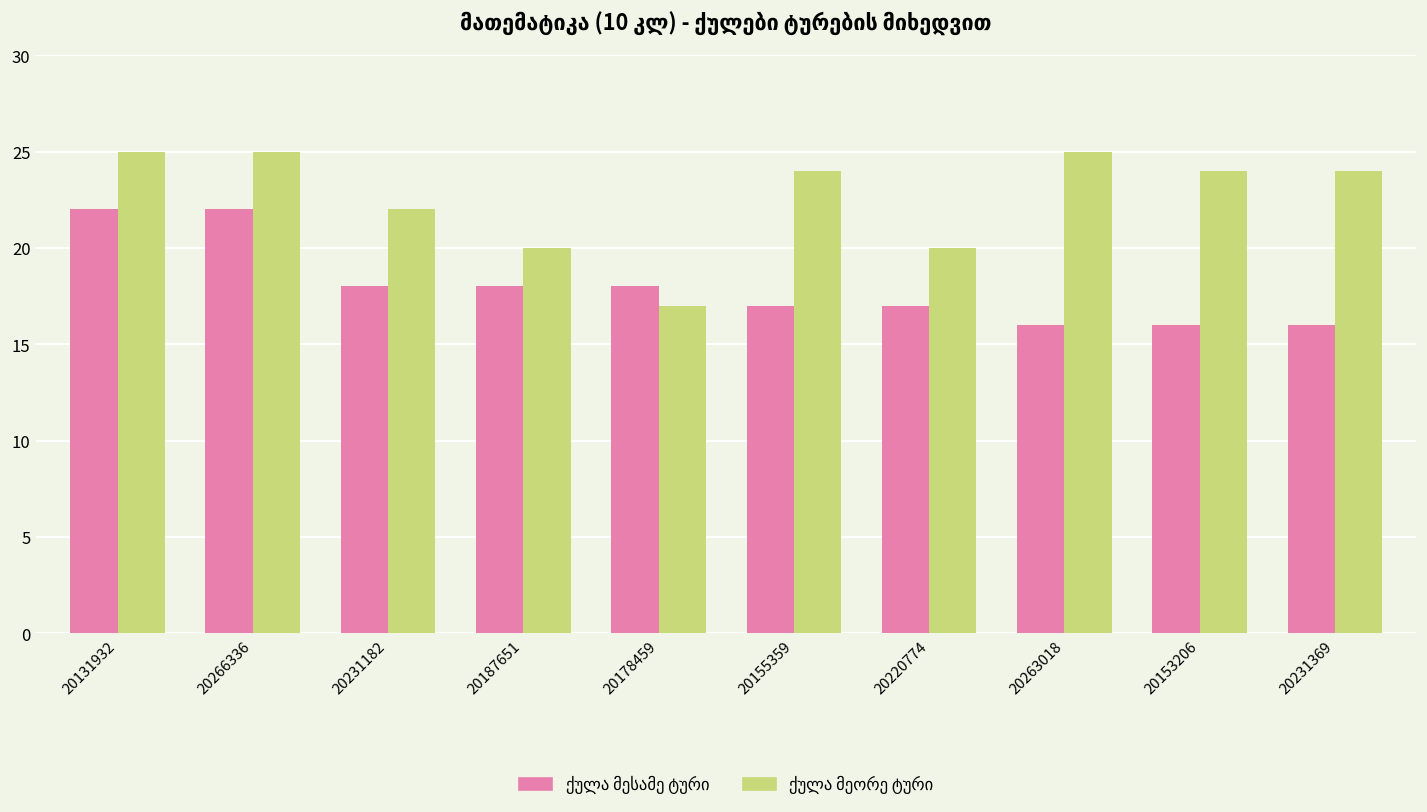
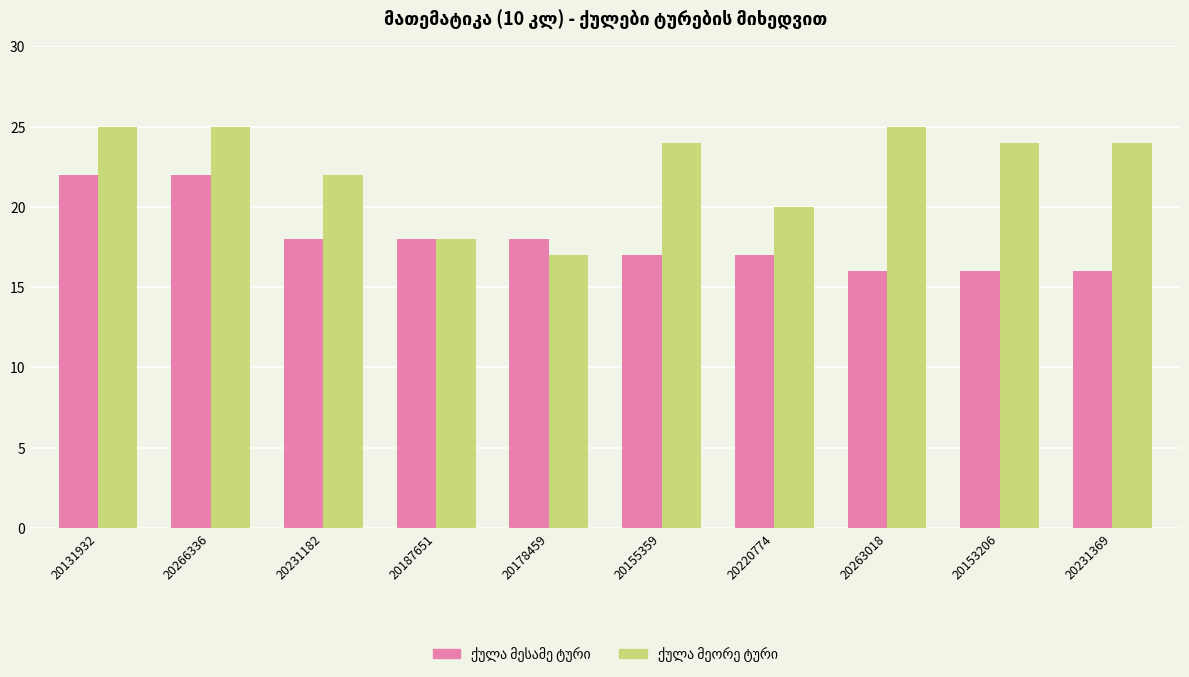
  {
    "ქულა მესამე ტური": {
      "20131932": 22,
      "20266336": 22,
      "20231182": 18,
      "20187651": 18,
      "20178459": 18,
      "20155359": 17,
      "20220774": 17,
      "20263018": 16,
      "20153206": 16,
      "20231369": 16
    },
    "ქულა მეორე ტური": {
      "20131932": 25,
      "20266336": 25,
      "20231182": 22,
-     "20187651": 20,
+     "20187651": 18,
      "20178459": 17,
      "20155359": 24,
      "20220774": 20,
      "20263018": 25,
      "20153206": 24,
      "20231369": 24
    }
  }
